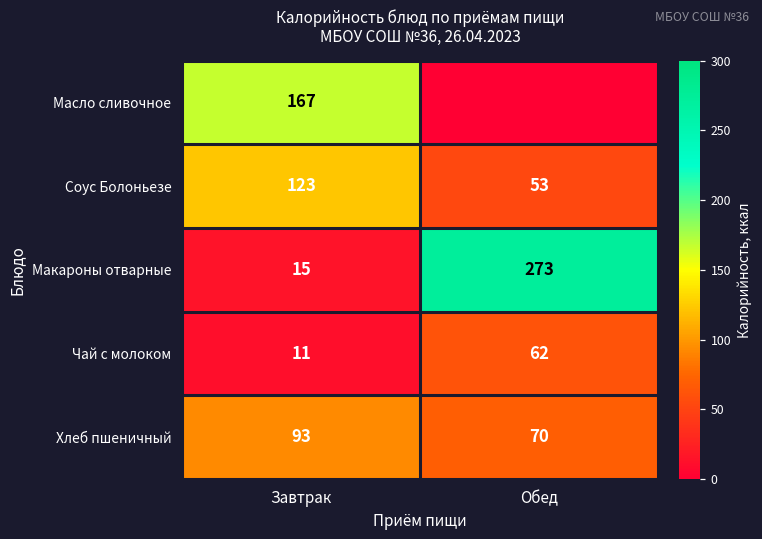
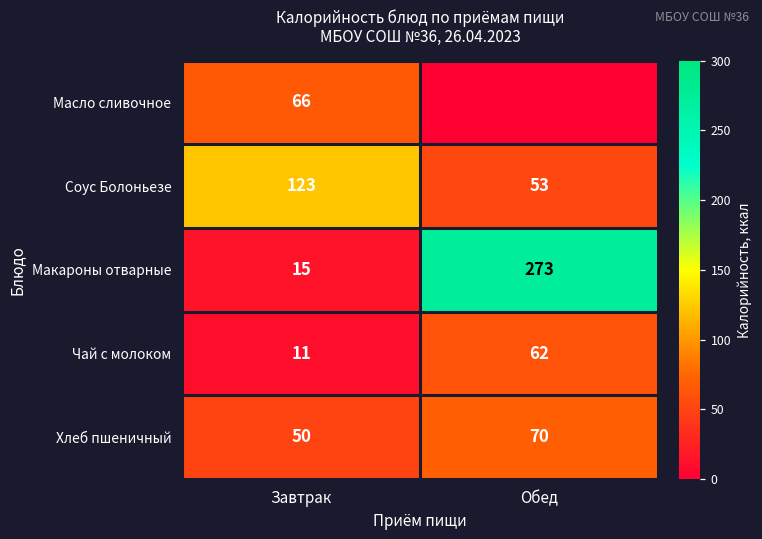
  {
    "Масло сливочное": {
-     "Завтрак": 167
+     "Завтрак": 66
    },
    "Соус Болоньезе": {
      "Завтрак": 123,
      "Обед": 53
    },
    "Макароны отварные": {
      "Завтрак": 15,
      "Обед": 273
    },
    "Чай с молоком": {
      "Завтрак": 11,
      "Обед": 62
    },
    "Хлеб пшеничный": {
-     "Завтрак": 93,
+     "Завтрак": 50,
      "Обед": 70
    }
  }
